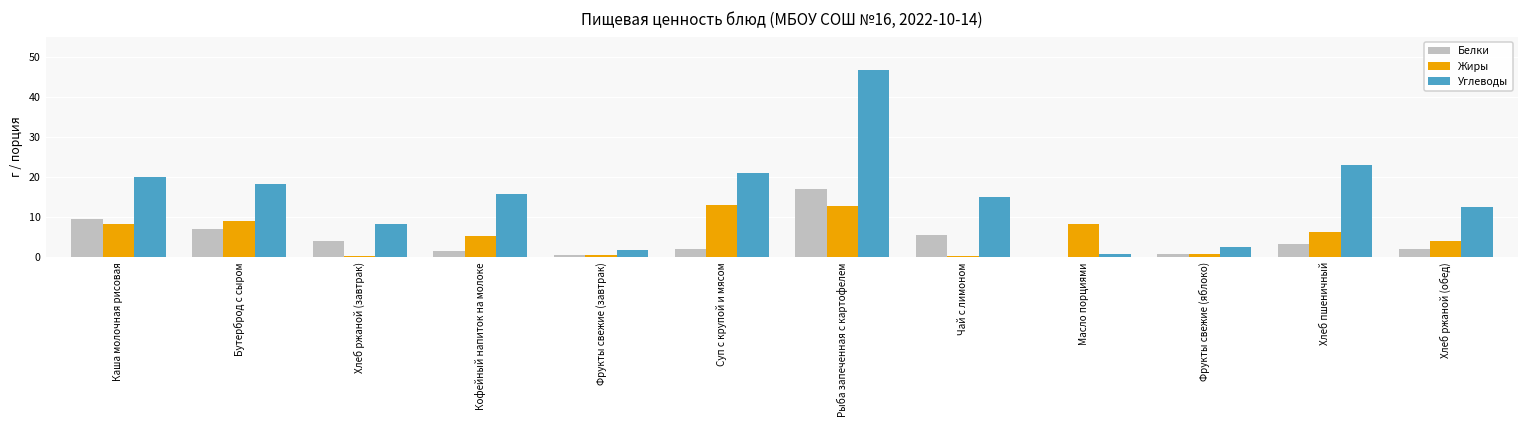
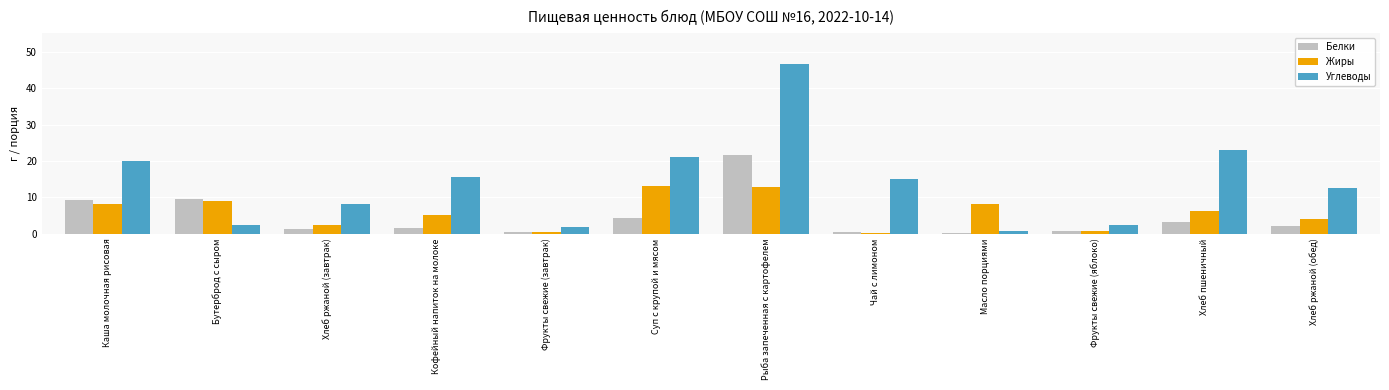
  {
    "Белки": {
      "Каша молочная рисовая": 9,
-     "Бутерброд с сыром": 7,
-     "Хлеб ржаной (завтрак)": 4,
+     "Бутерброд с сыром": 9,
+     "Хлеб ржаной (завтрак)": 1,
      "Кофейный напиток на молоке": 2,
-     "Суп с крупой и мясом": 2,
-     "Рыба запеченная с картофелем": 17,
-     "Чай с лимоном": 6,
+     "Суп с крупой и мясом": 4,
+     "Рыба запеченная с картофелем": 22,
+     "Чай с лимоном": 0,
      "Фрукты свежие (яблоко)": 1,
      "Хлеб пшеничный": 3,
      "Хлеб ржаной (обед)": 2
    },
    "Жиры": {
      "Каша молочная рисовая": 8,
      "Бутерброд с сыром": 9,
-     "Хлеб ржаной (завтрак)": 0,
+     "Хлеб ржаной (завтрак)": 2,
      "Кофейный напиток на молоке": 5,
      "Суп с крупой и мясом": 13,
      "Рыба запеченная с картофелем": 13,
      "Масло порциями": 8,
      "Фрукты свежие (яблоко)": 1,
      "Хлеб пшеничный": 6,
      "Хлеб ржаной (обед)": 4
    },
    "Углеводы": {
      "Каша молочная рисовая": 20,
-     "Бутерброд с сыром": 18,
+     "Бутерброд с сыром": 2,
      "Хлеб ржаной (завтрак)": 8,
      "Кофейный напиток на молоке": 16,
      "Фрукты свежие (завтрак)": 2,
      "Суп с крупой и мясом": 21,
      "Рыба запеченная с картофелем": 47,
      "Чай с лимоном": 15,
      "Масло порциями": 1,
      "Фрукты свежие (яблоко)": 2,
      "Хлеб пшеничный": 23,
      "Хлеб ржаной (обед)": 12
    }
  }
